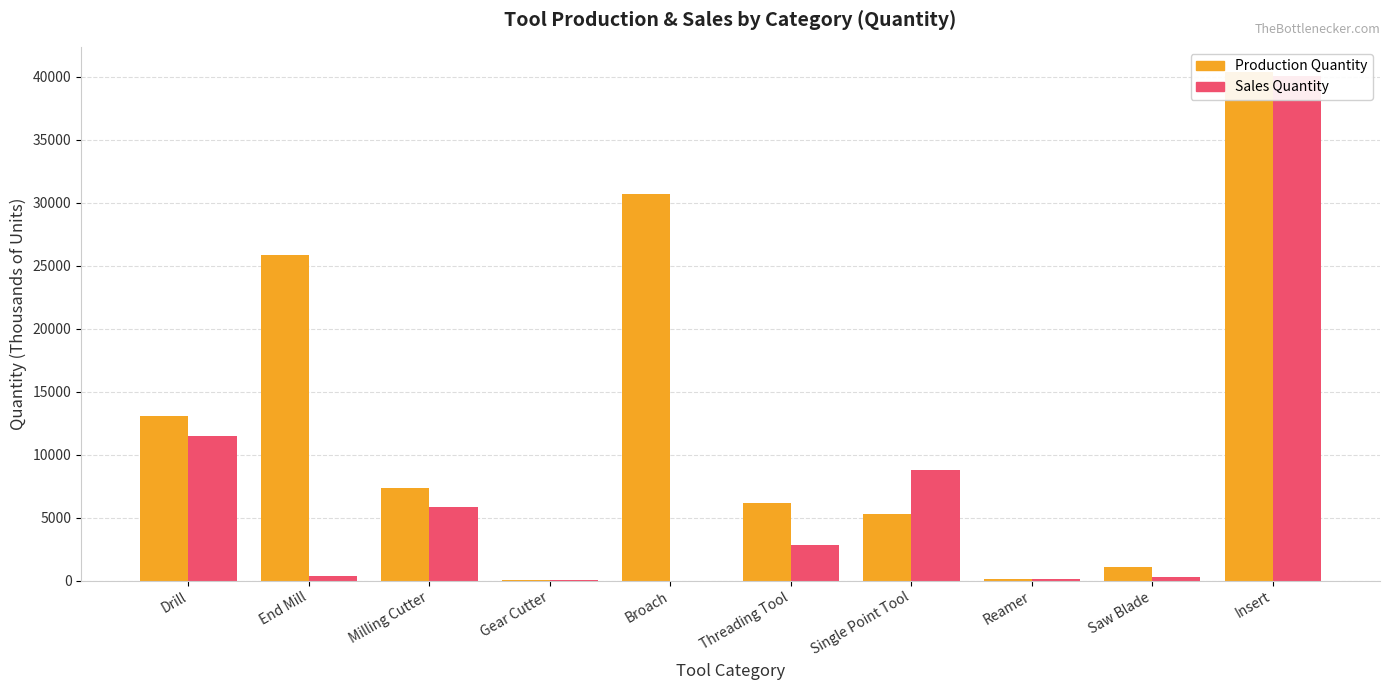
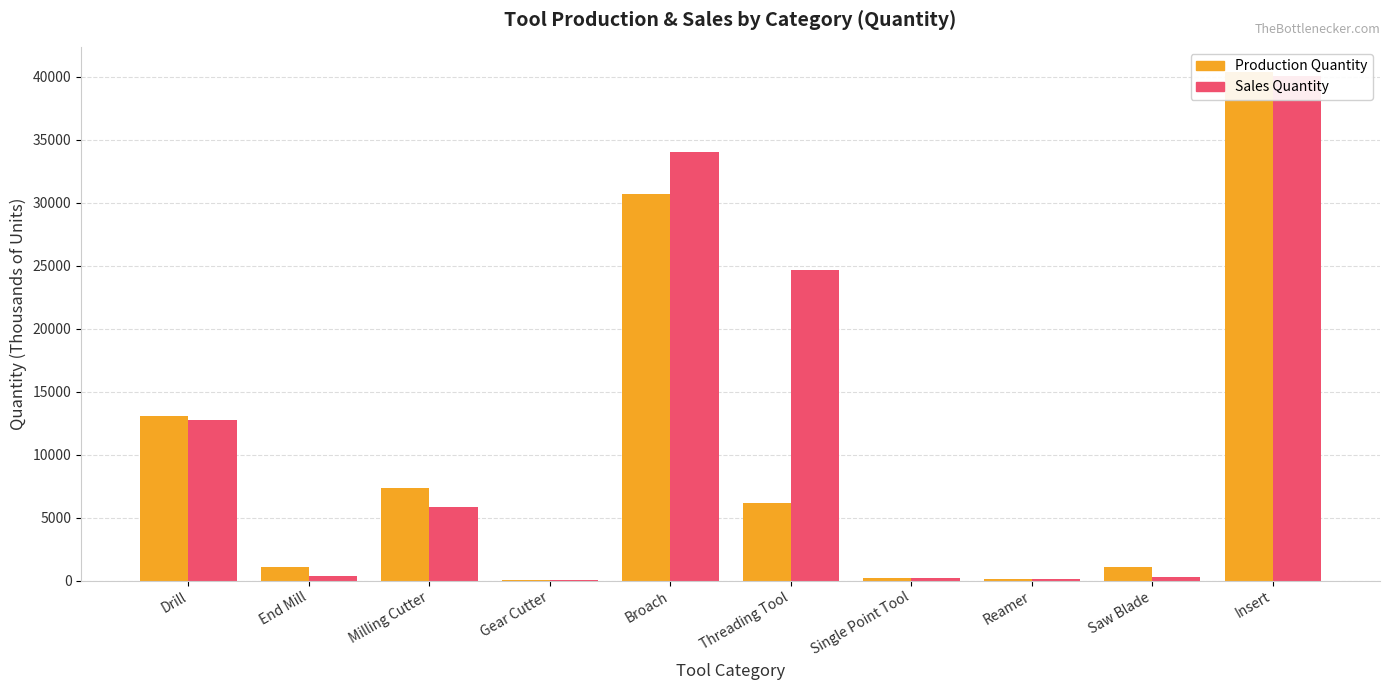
  {
    "Production Quantity": {
      "Drill": 13100,
-     "End Mill": 25800,
+     "End Mill": 1000,
      "Milling Cutter": 7400,
      "Broach": 30700,
      "Threading Tool": 6200,
-     "Single Point Tool": 5300,
+     "Single Point Tool": 200,
      "Saw Blade": 1100
    },
    "Sales Quantity": {
-     "Drill": 11500,
+     "Drill": 12800,
      "End Mill": 400,
      "Milling Cutter": 5900,
-     "Broach": 0,
-     "Threading Tool": 2800,
-     "Single Point Tool": 8800,
+     "Broach": 34000,
+     "Threading Tool": 24600,
+     "Single Point Tool": 200,
      "Saw Blade": 300
    }
  }
